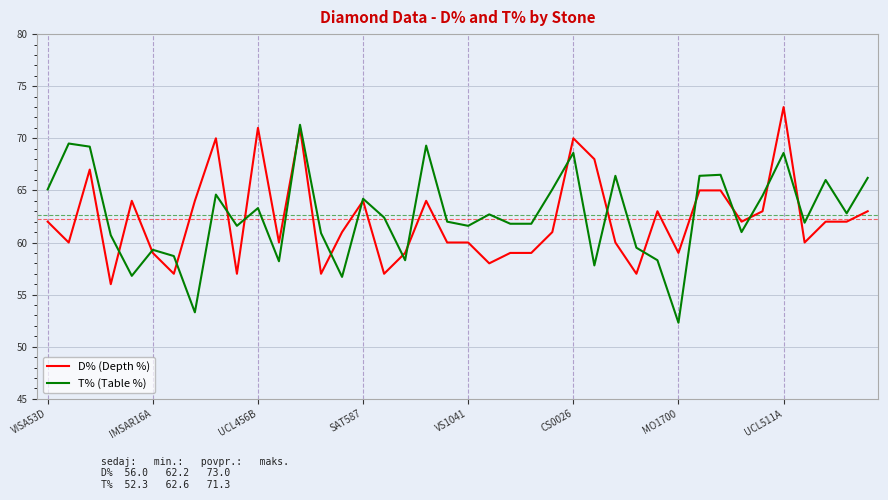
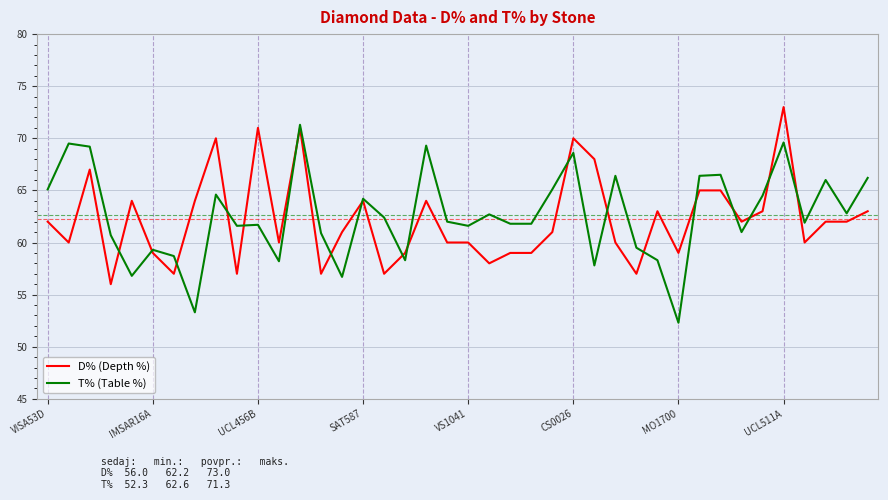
  {
    "D% (Depth %)": {
      "VISA53D": 62.0,
      "IMSAR16A": 59.0,
      "UCL456B": 71.0,
      "VS1041": 60.0,
      "CS0026": 70.0,
      "MO1700": 59.0,
      "UCL511A": 73.0
    },
    "T% (Table %)": {
      "VISA53D": 65.1,
      "IMSAR16A": 59.3,
-     "UCL456B": 63.3,
+     "UCL456B": 61.7,
      "VS1041": 61.6,
      "CS0026": 68.6,
      "MO1700": 52.3,
-     "UCL511A": 68.6
+     "UCL511A": 69.6
    }
  }
